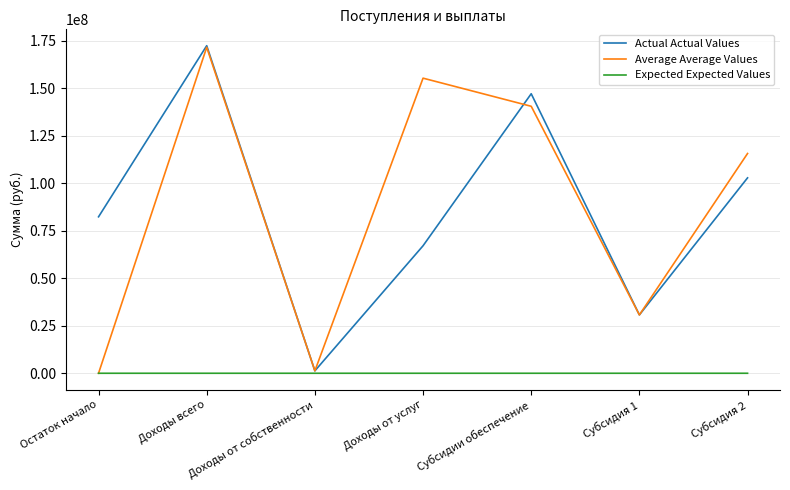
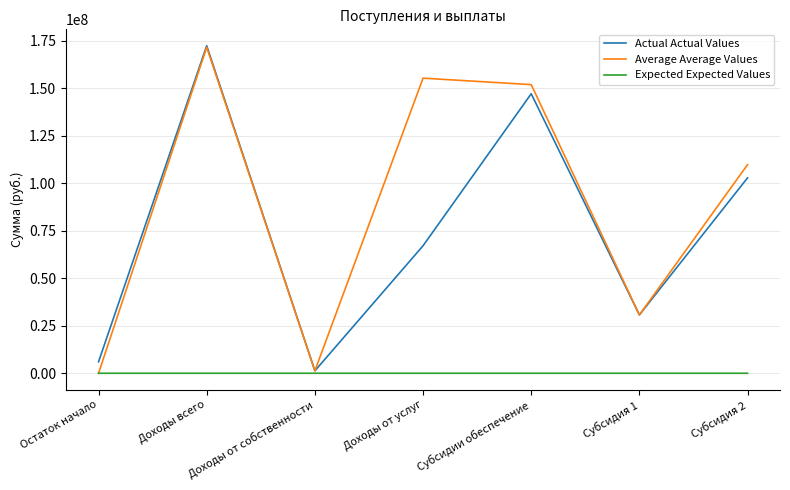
  {
    "Actual Actual Values": {
-     "Остаток начало": 82000000,
+     "Остаток начало": 6000000,
      "Доходы от услуг": 67000000,
      "Субсидии обеспечение": 147000000,
      "Субсидия 2": 103000000
    },
    "Average Average Values": {
      "Доходы от услуг": 155000000,
-     "Субсидии обеспечение": 141000000,
-     "Субсидия 2": 116000000
+     "Субсидии обеспечение": 152000000,
+     "Субсидия 2": 110000000
    },
    "Expected Expected Values": {
      "Доходы всего": 0,
      "Доходы от услуг": 0,
      "Субсидии обеспечение": 0,
      "Субсидия 1": 0,
      "Субсидия 2": 0
    }
  }
